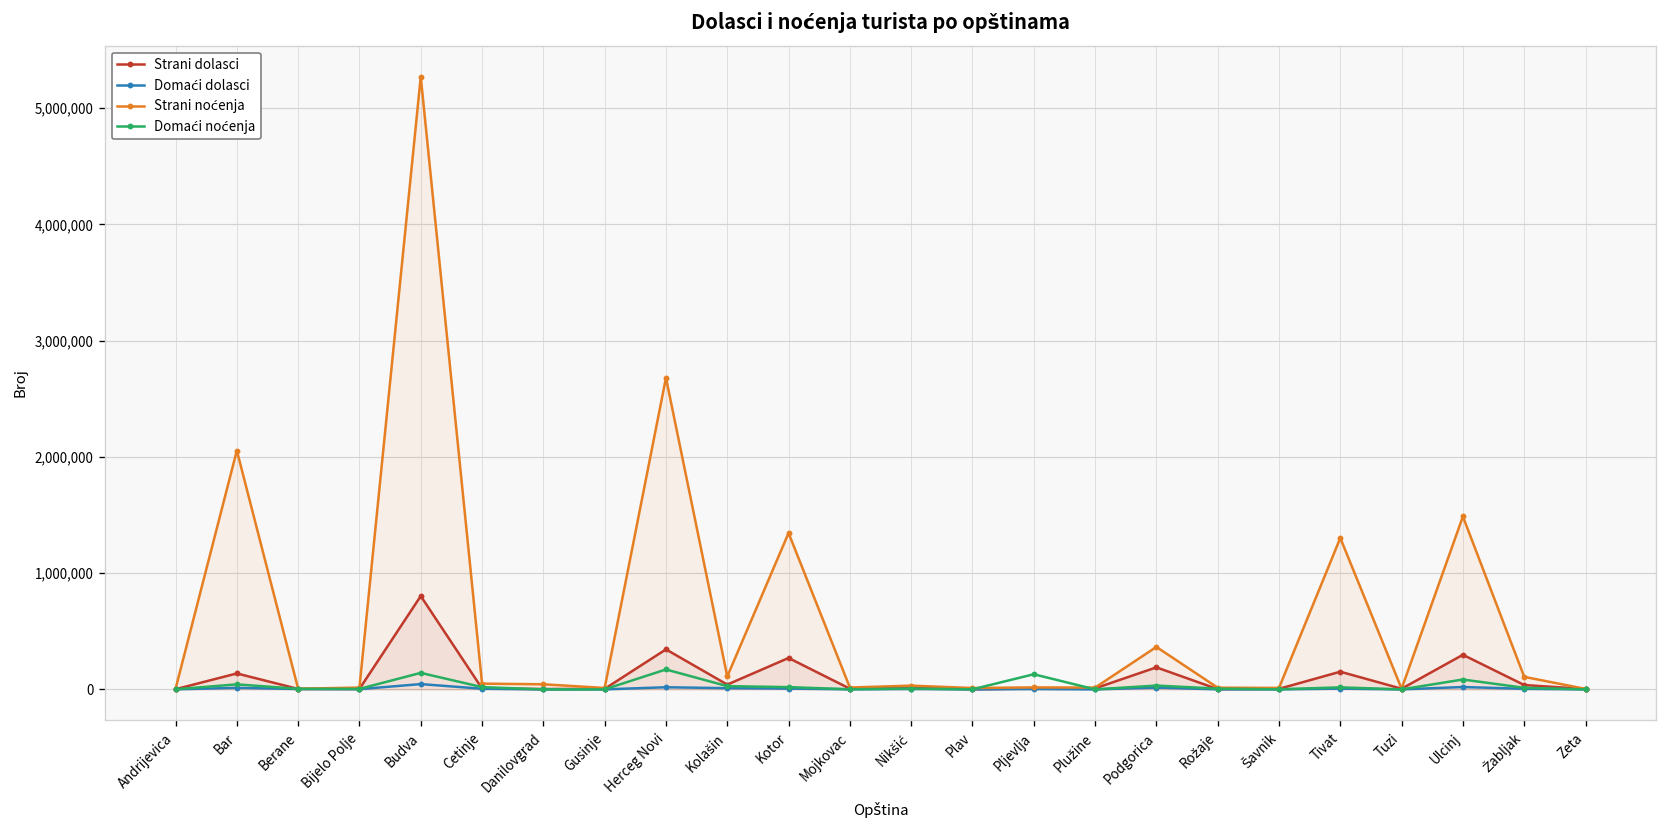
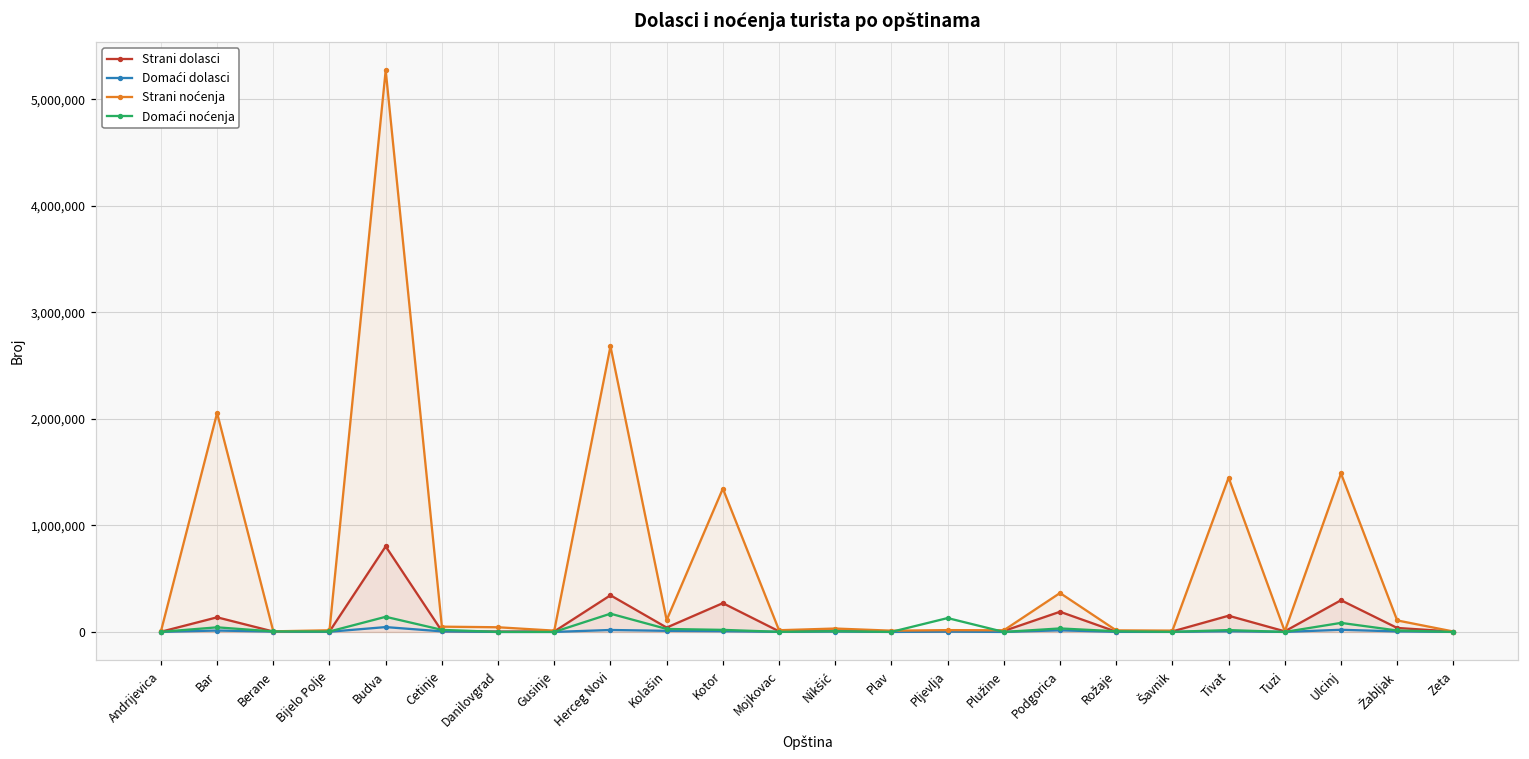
  {
    "Strani dolasci": {
      "Bar": "100,000",
      "Budva": "800,000",
      "Herceg Novi": "300,000",
      "Kotor": "300,000",
      "Podgorica": "200,000",
      "Tivat": "200,000",
      "Ulcinj": "300,000"
    },
    "Domaći dolasci": {
      "Bar": "0",
      "Budva": "0",
      "Herceg Novi": "0",
      "Ulcinj": "0"
    },
    "Strani noćenja": {
      "Bar": "2,100,000",
      "Budva": "5,300,000",
      "Cetinje": "0",
      "Danilovgrad": "0",
      "Herceg Novi": "2,700,000",
      "Kolašin": "100,000",
      "Kotor": "1,300,000",
      "Podgorica": "400,000",
-     "Tivat": "1,300,000",
+     "Tivat": "1,400,000",
      "Ulcinj": "1,500,000",
      "Žabljak": "100,000"
    },
    "Domaći noćenja": {
      "Bar": "0",
      "Budva": "100,000",
      "Herceg Novi": "200,000",
      "Pljevlja": "100,000",
      "Ulcinj": "100,000"
    }
  }
